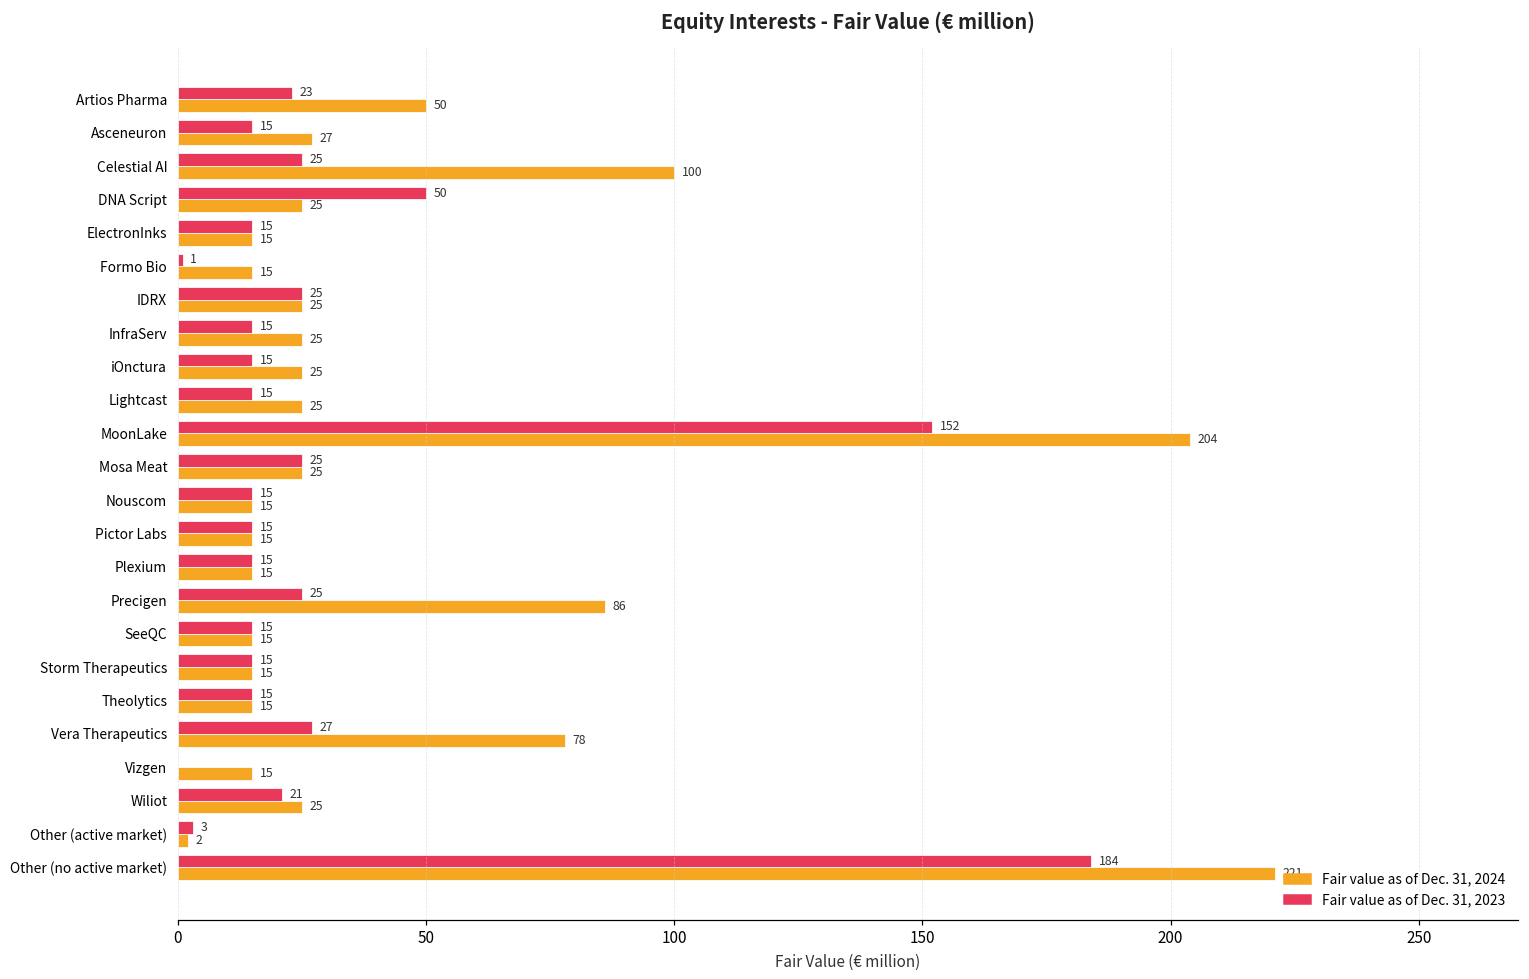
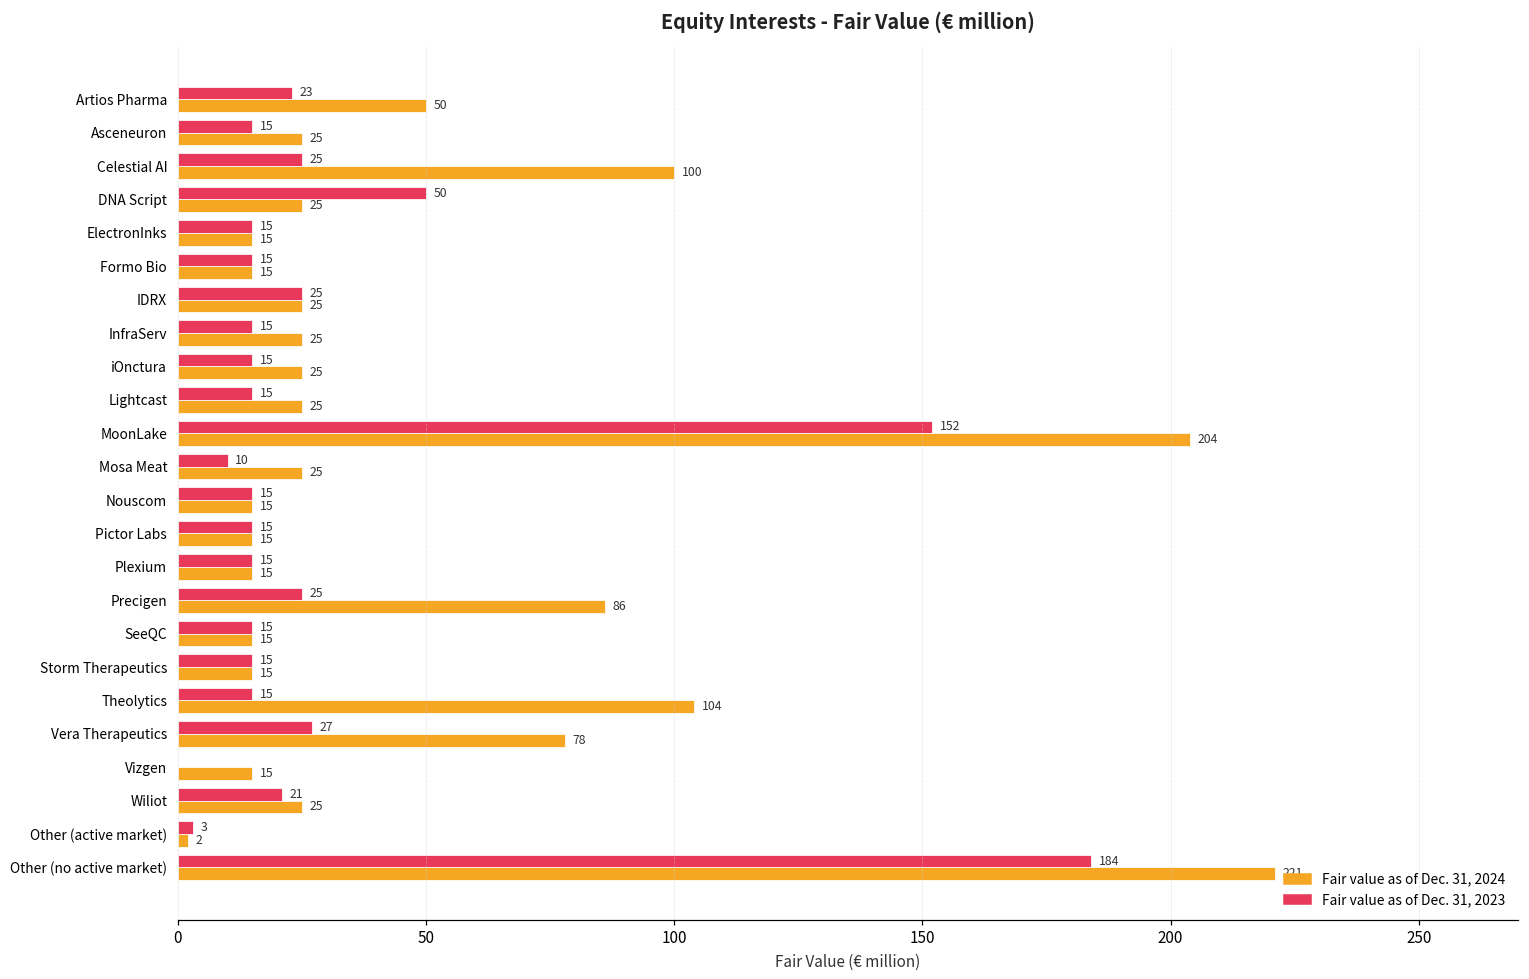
  {
    "Fair value as of Dec. 31, 2024": {
      "Artios Pharma": 50,
-     "Asceneuron": 27,
+     "Asceneuron": 25,
      "Celestial AI": 100,
      "DNA Script": 25,
      "ElectronInks": 15,
      "Formo Bio": 15,
      "IDRX": 25,
      "InfraServ": 25,
      "iOnctura": 25,
      "Lightcast": 25,
      "MoonLake": 204,
      "Mosa Meat": 25,
      "Nouscom": 15,
      "Pictor Labs": 15,
      "Plexium": 15,
      "Precigen": 86,
      "SeeQC": 15,
      "Storm Therapeutics": 15,
-     "Theolytics": 15,
+     "Theolytics": 104,
      "Vera Therapeutics": 78,
      "Vizgen": 15,
      "Wiliot": 25,
      "Other (active market)": 2,
      "Other (no active market)": 221
    },
    "Fair value as of Dec. 31, 2023": {
      "Artios Pharma": 23,
      "Asceneuron": 15,
      "Celestial AI": 25,
      "DNA Script": 50,
      "ElectronInks": 15,
-     "Formo Bio": 1,
+     "Formo Bio": 15,
      "IDRX": 25,
      "InfraServ": 15,
      "iOnctura": 15,
      "Lightcast": 15,
      "MoonLake": 152,
-     "Mosa Meat": 25,
+     "Mosa Meat": 10,
      "Nouscom": 15,
      "Pictor Labs": 15,
      "Plexium": 15,
      "Precigen": 25,
      "SeeQC": 15,
      "Storm Therapeutics": 15,
      "Theolytics": 15,
      "Vera Therapeutics": 27,
      "Wiliot": 21,
      "Other (active market)": 3,
      "Other (no active market)": 184
    }
  }
